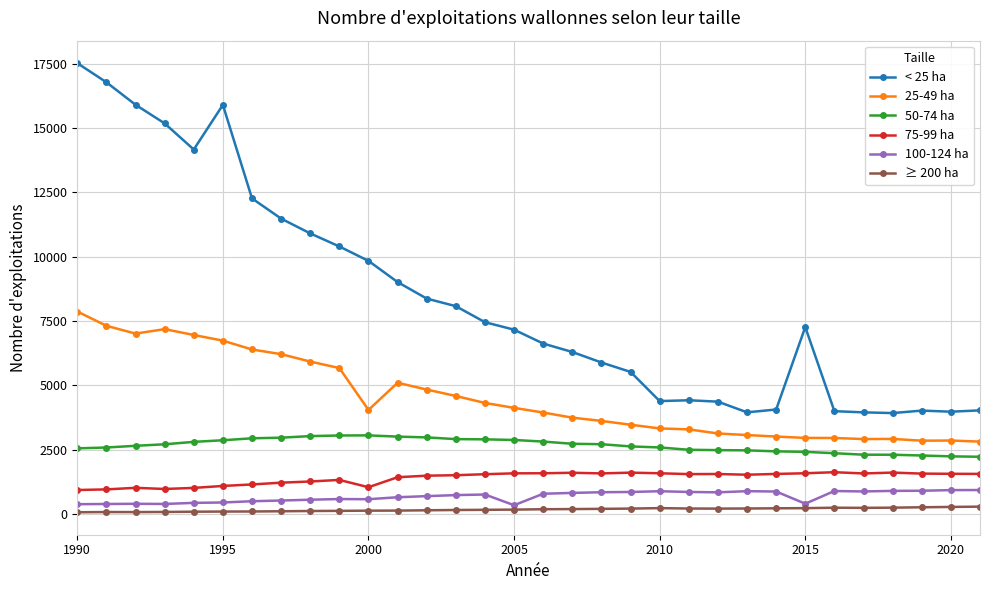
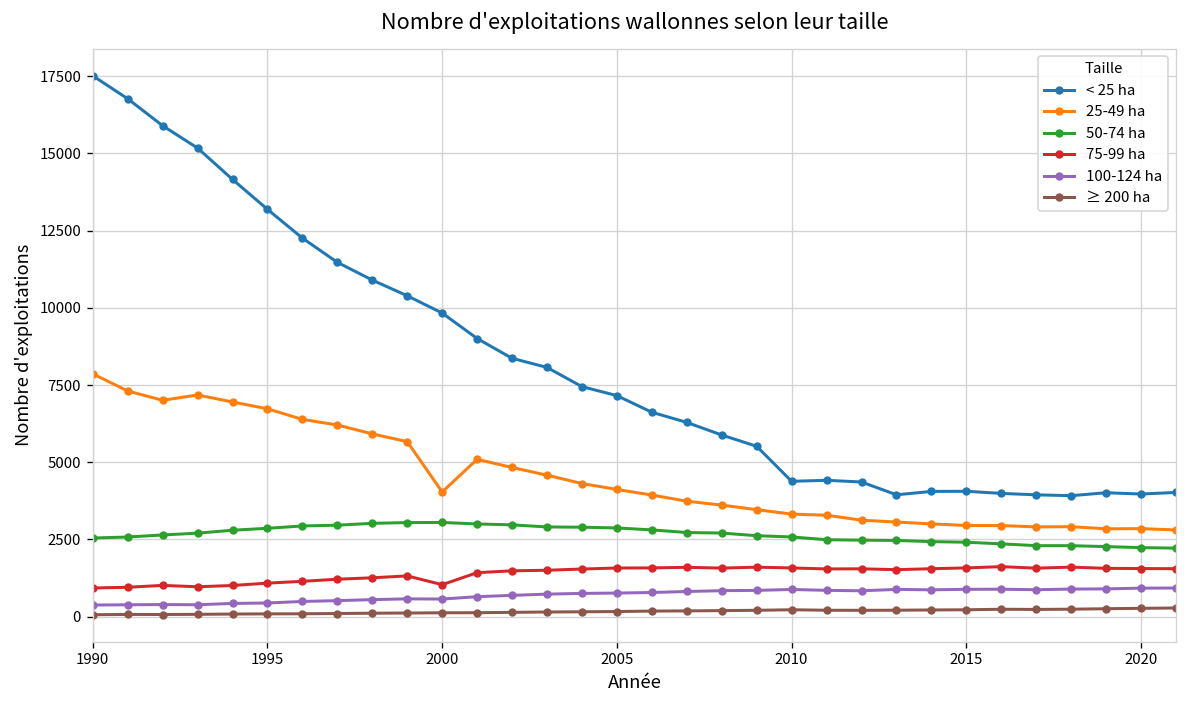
  {
    "< 25 ha": {
      "1990": 17500,
-     "1995": 15900,
+     "1995": 13200,
      "2000": 9800,
      "2005": 7200,
      "2010": 4400,
-     "2015": 7300,
+     "2015": 4100,
      "2020": 4000
    },
    "25-49 ha": {
      "1990": 7900,
      "1995": 6700,
      "2000": 4000,
      "2005": 4100,
      "2010": 3300,
      "2015": 3000,
      "2020": 2800
    },
    "50-74 ha": {
      "1990": 2500,
      "1995": 2900,
      "2000": 3000,
      "2005": 2900,
      "2010": 2600,
      "2015": 2400,
      "2020": 2200
    },
    "75-99 ha": {
      "1990": 900,
      "1995": 1100,
      "2000": 1000,
      "2005": 1600,
      "2010": 1600,
      "2015": 1600,
      "2020": 1600
    },
    "100-124 ha": {
      "1990": 400,
      "1995": 400,
      "2000": 600,
-     "2005": 300,
+     "2005": 800,
      "2010": 900,
-     "2015": 400,
+     "2015": 900,
      "2020": 900
    },
    "≥ 200 ha": {
      "1990": 100,
      "1995": 100,
      "2000": 100,
      "2005": 200,
      "2010": 200,
      "2015": 200,
      "2020": 300
    }
  }
